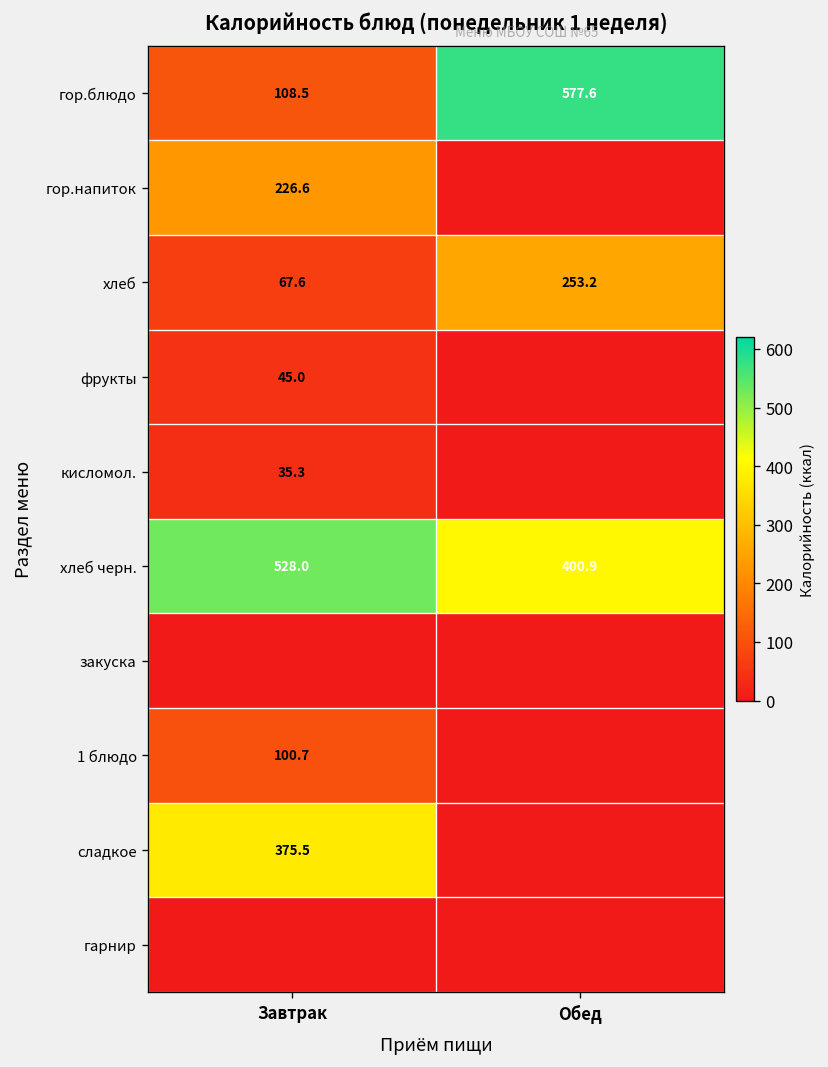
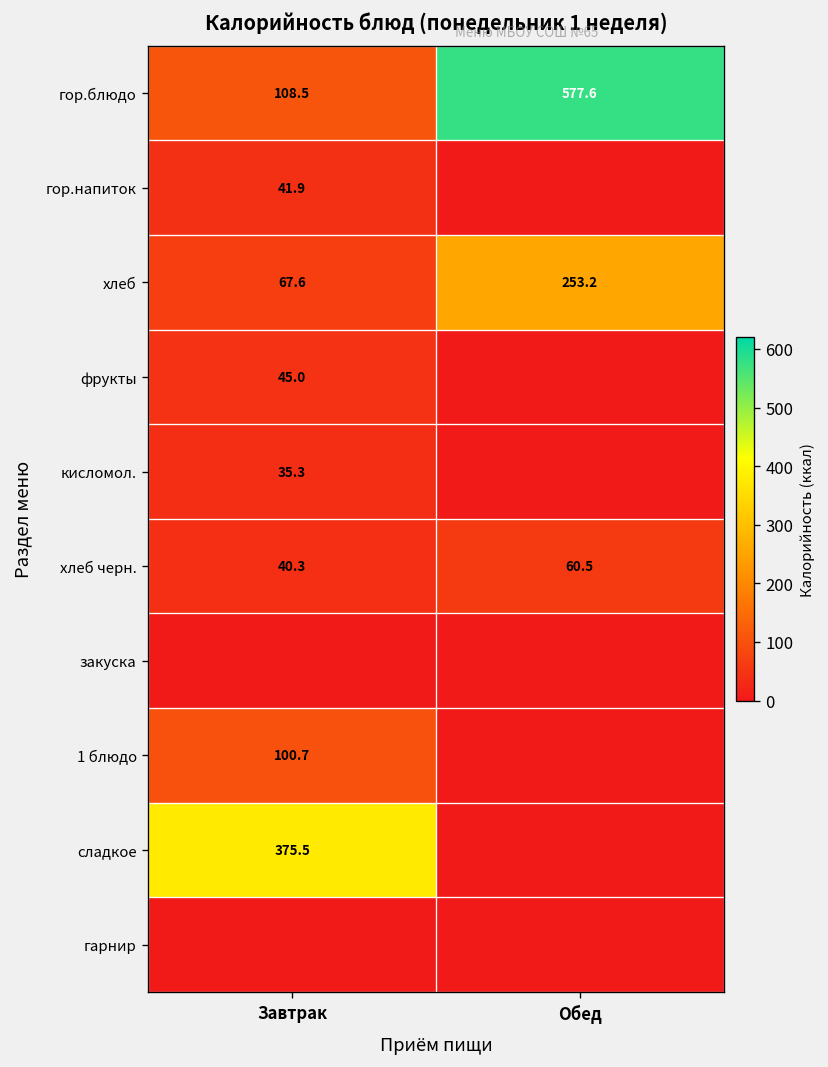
  {
    "гор.блюдо": {
      "Завтрак": 108.5,
      "Обед": 577.6
    },
    "гор.напиток": {
-     "Завтрак": 226.6
+     "Завтрак": 41.9
    },
    "хлеб": {
      "Завтрак": 67.6,
      "Обед": 253.2
    },
    "фрукты": {
      "Завтрак": 45.0
    },
    "кисломол.": {
      "Завтрак": 35.3
    },
    "хлеб черн.": {
-     "Завтрак": 528.0,
-     "Обед": 400.9
+     "Завтрак": 40.3,
+     "Обед": 60.5
    },
    "1 блюдо": {
      "Завтрак": 100.7
    },
    "сладкое": {
      "Завтрак": 375.5
    }
  }
